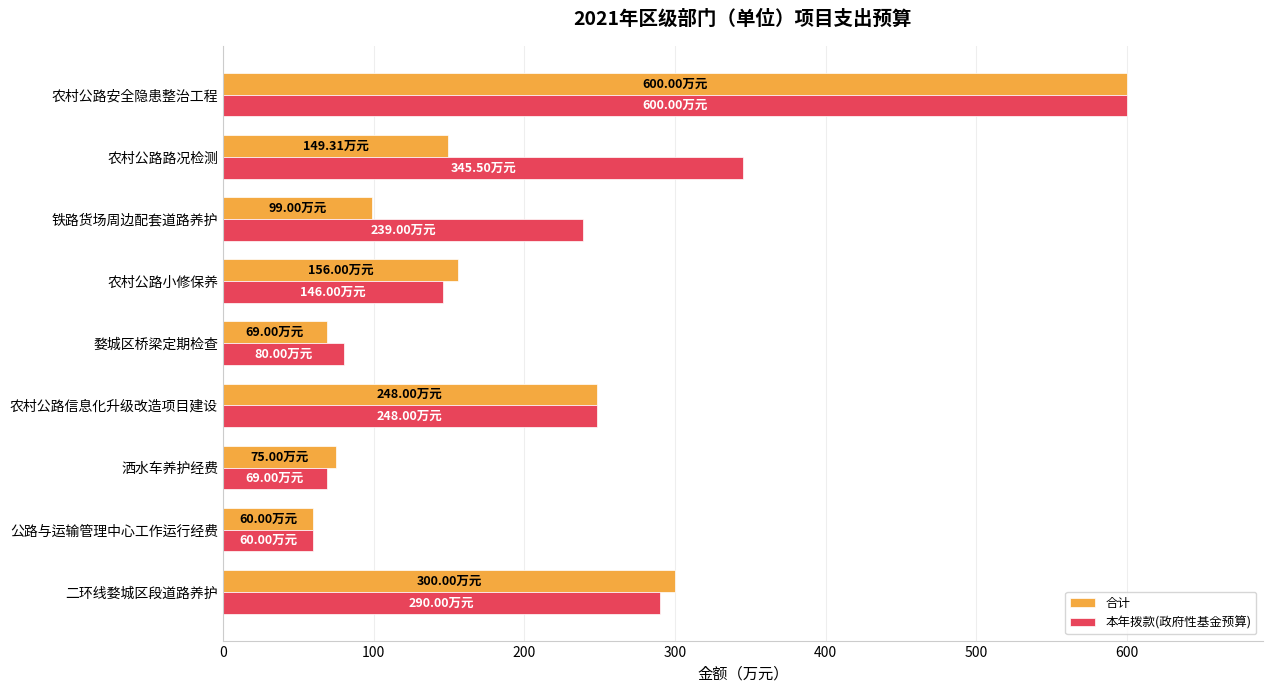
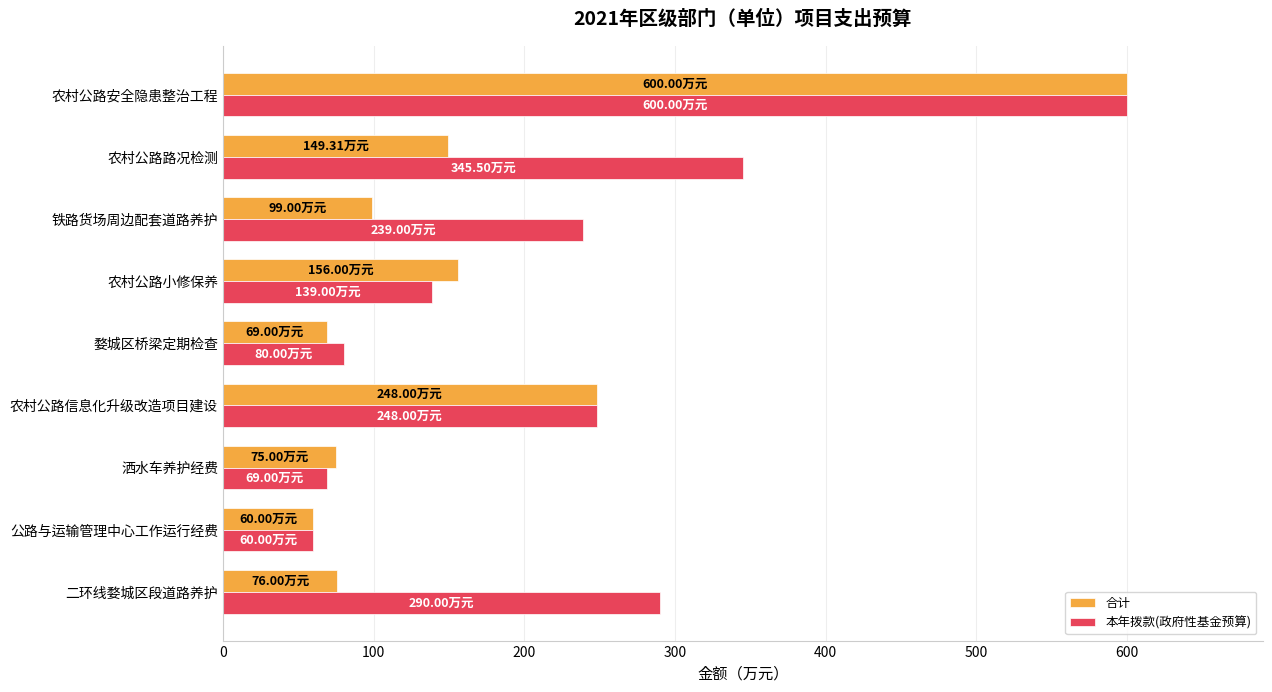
  {
    "合计": {
      "农村公路安全隐患整治工程": 600.00,
      "农村公路路况检测": 149.31,
      "铁路货场周边配套道路养护": 99.00,
      "农村公路小修保养": 156.00,
      "婺城区桥梁定期检查": 69.00,
      "农村公路信息化升级改造项目建设": 248.00,
      "洒水车养护经费": 75.00,
      "公路与运输管理中心工作运行经费": 60.00,
-     "二环线婺城区段道路养护": 300.00
+     "二环线婺城区段道路养护": 76.00
    },
    "本年拨款(政府性基金预算)": {
      "农村公路安全隐患整治工程": 600.00,
      "农村公路路况检测": 345.50,
      "铁路货场周边配套道路养护": 239.00,
-     "农村公路小修保养": 146.00,
+     "农村公路小修保养": 139.00,
      "婺城区桥梁定期检查": 80.00,
      "农村公路信息化升级改造项目建设": 248.00,
      "洒水车养护经费": 69.00,
      "公路与运输管理中心工作运行经费": 60.00,
      "二环线婺城区段道路养护": 290.00
    }
  }
